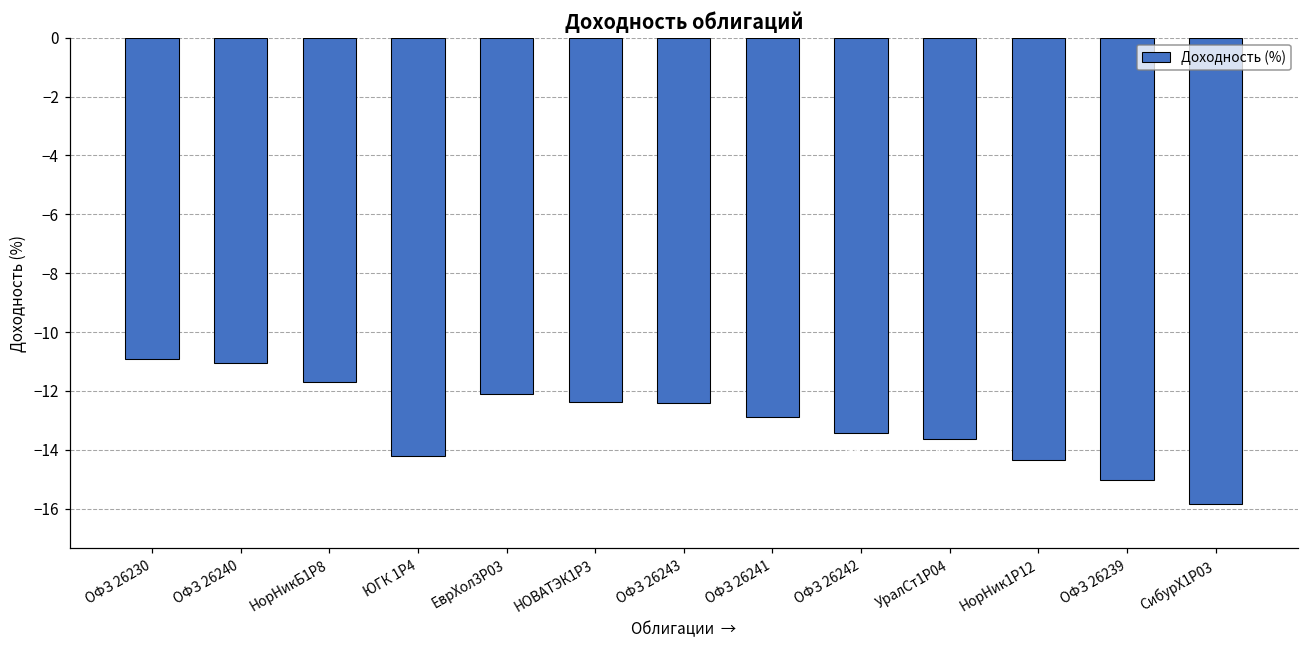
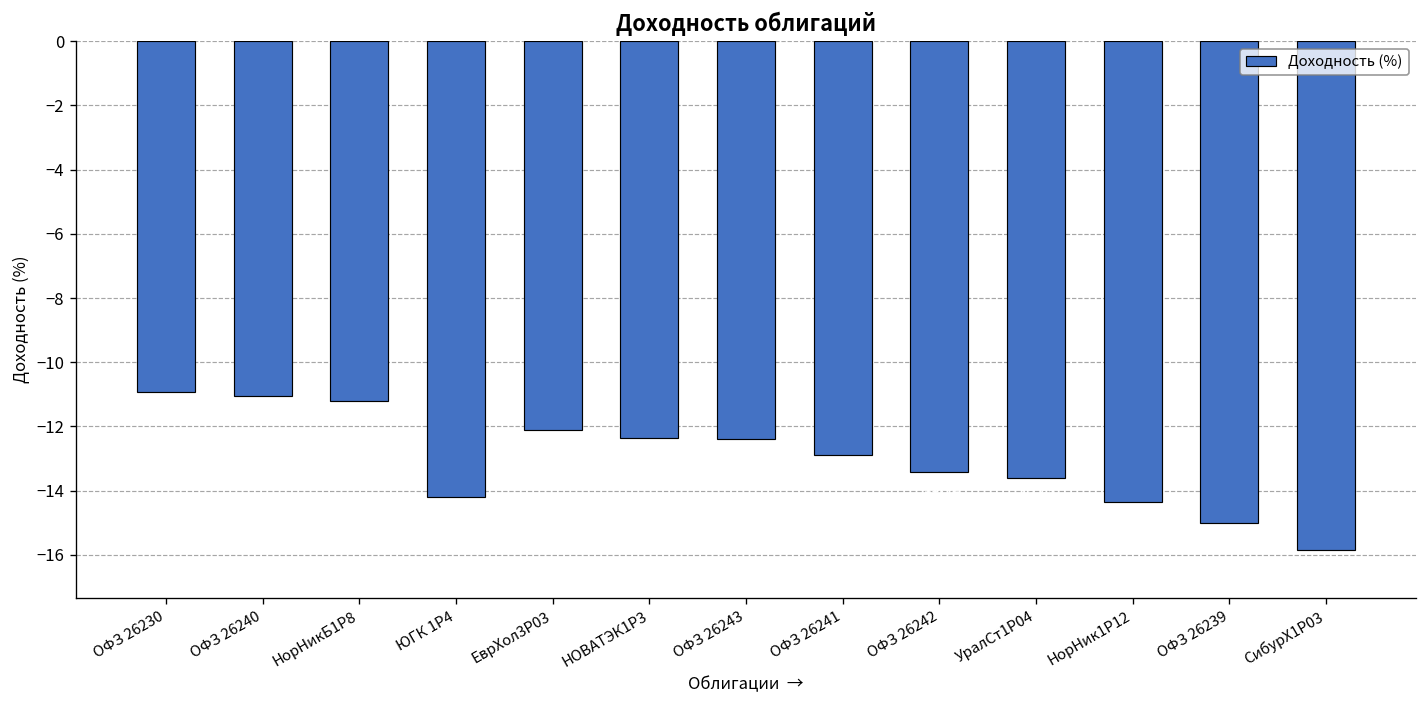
  {
    "ОФЗ 26230": -10.9,
    "ОФЗ 26240": -11.1,
-   "НорНикБ1P8": -11.7,
+   "НорНикБ1P8": -11.2,
    "ЮГК 1P4": -14.2,
    "ЕврХол3P03": -12.1,
    "НОВАТЭК1Р3": -12.4,
    "ОФЗ 26243": -12.4,
    "ОФЗ 26241": -12.9,
    "ОФЗ 26242": -13.4,
    "УралСт1Р04": -13.6,
    "НорНик1P12": -14.3,
    "ОФЗ 26239": -15.0,
    "СибурХ1Р03": -15.9
  }
